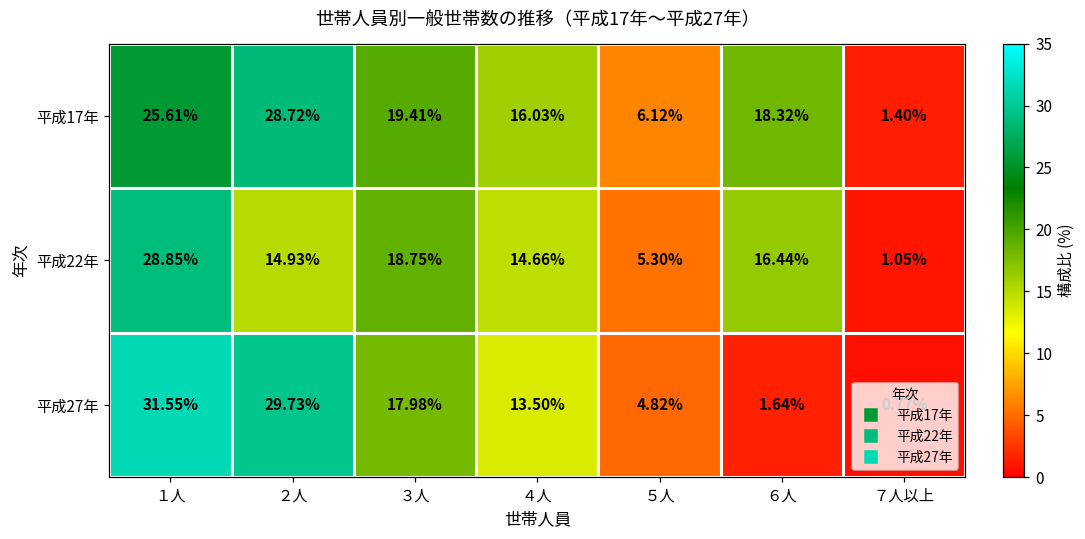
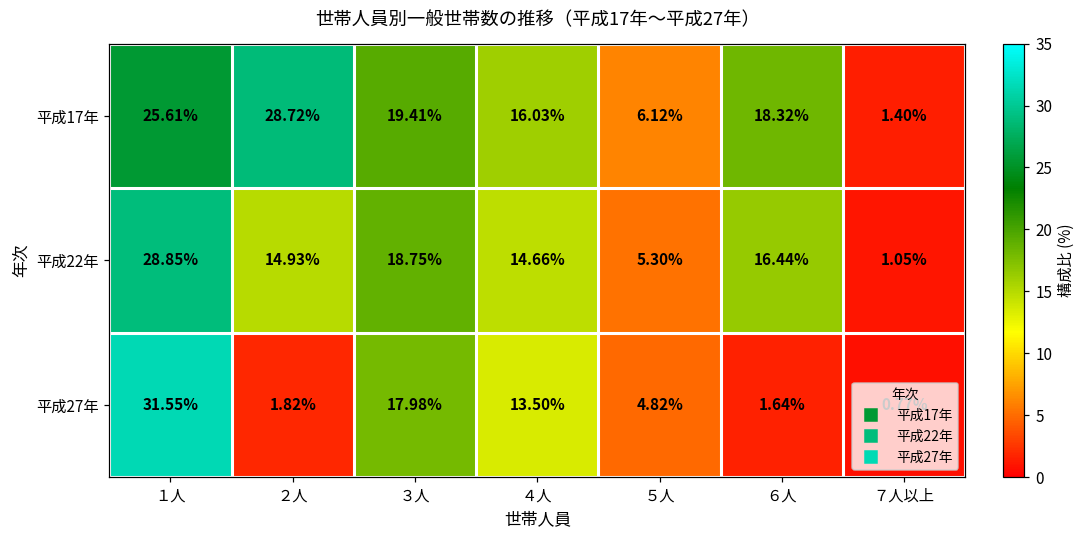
  {
    "平成17年": {
      "１人": "25.61%",
      "２人": "28.72%",
      "３人": "19.41%",
      "４人": "16.03%",
      "５人": "6.12%",
      "６人": "18.32%",
      "７人以上": "1.40%"
    },
    "平成22年": {
      "１人": "28.85%",
      "２人": "14.93%",
      "３人": "18.75%",
      "４人": "14.66%",
      "５人": "5.30%",
      "６人": "16.44%",
      "７人以上": "1.05%"
    },
    "平成27年": {
      "１人": "31.55%",
-     "２人": "29.73%",
+     "２人": "1.82%",
      "３人": "17.98%",
      "４人": "13.50%",
      "５人": "4.82%",
      "６人": "1.64%"
    }
  }
